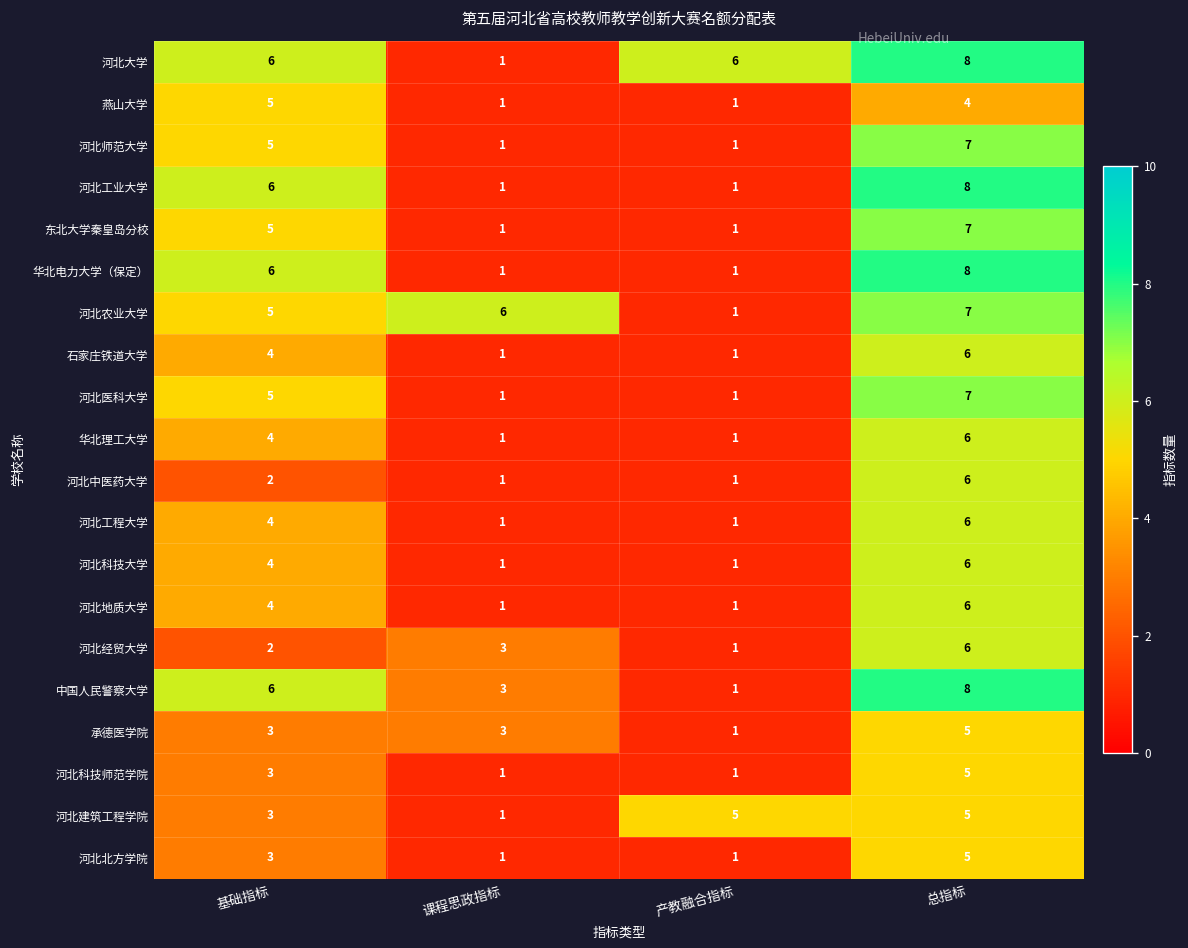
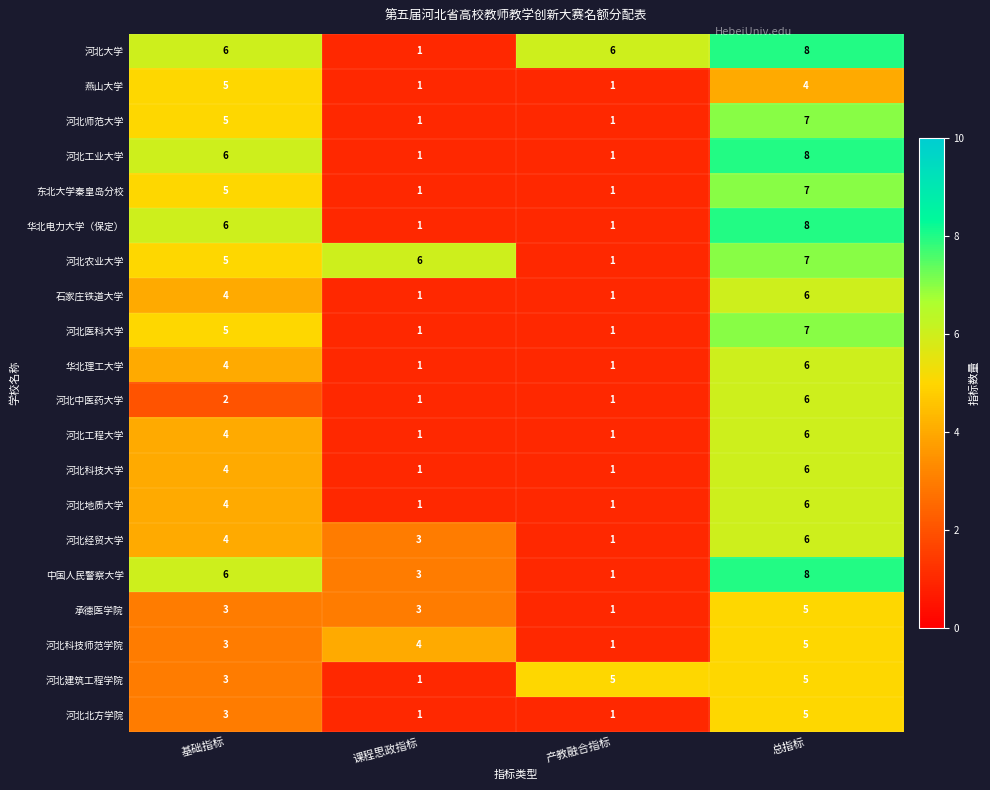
  {
    "河北大学": {
      "基础指标": 6,
      "课程思政指标": 1,
      "产教融合指标": 6,
      "总指标": 8
    },
    "燕山大学": {
      "基础指标": 5,
      "课程思政指标": 1,
      "产教融合指标": 1,
      "总指标": 4
    },
    "河北师范大学": {
      "基础指标": 5,
      "课程思政指标": 1,
      "产教融合指标": 1,
      "总指标": 7
    },
    "河北工业大学": {
      "基础指标": 6,
      "课程思政指标": 1,
      "产教融合指标": 1,
      "总指标": 8
    },
    "东北大学秦皇岛分校": {
      "基础指标": 5,
      "课程思政指标": 1,
      "产教融合指标": 1,
      "总指标": 7
    },
    "华北电力大学（保定）": {
      "基础指标": 6,
      "课程思政指标": 1,
      "产教融合指标": 1,
      "总指标": 8
    },
    "河北农业大学": {
      "基础指标": 5,
      "课程思政指标": 6,
      "产教融合指标": 1,
      "总指标": 7
    },
    "石家庄铁道大学": {
      "基础指标": 4,
      "课程思政指标": 1,
      "产教融合指标": 1,
      "总指标": 6
    },
    "河北医科大学": {
      "基础指标": 5,
      "课程思政指标": 1,
      "产教融合指标": 1,
      "总指标": 7
    },
    "华北理工大学": {
      "基础指标": 4,
      "课程思政指标": 1,
      "产教融合指标": 1,
      "总指标": 6
    },
    "河北中医药大学": {
      "基础指标": 2,
      "课程思政指标": 1,
      "产教融合指标": 1,
      "总指标": 6
    },
    "河北工程大学": {
      "基础指标": 4,
      "课程思政指标": 1,
      "产教融合指标": 1,
      "总指标": 6
    },
    "河北科技大学": {
      "基础指标": 4,
      "课程思政指标": 1,
      "产教融合指标": 1,
      "总指标": 6
    },
    "河北地质大学": {
      "基础指标": 4,
      "课程思政指标": 1,
      "产教融合指标": 1,
      "总指标": 6
    },
    "河北经贸大学": {
-     "基础指标": 2,
+     "基础指标": 4,
      "课程思政指标": 3,
      "产教融合指标": 1,
      "总指标": 6
    },
    "中国人民警察大学": {
      "基础指标": 6,
      "课程思政指标": 3,
      "产教融合指标": 1,
      "总指标": 8
    },
    "承德医学院": {
      "基础指标": 3,
      "课程思政指标": 3,
      "产教融合指标": 1,
      "总指标": 5
    },
    "河北科技师范学院": {
      "基础指标": 3,
-     "课程思政指标": 1,
+     "课程思政指标": 4,
      "产教融合指标": 1,
      "总指标": 5
    },
    "河北建筑工程学院": {
      "基础指标": 3,
      "课程思政指标": 1,
      "产教融合指标": 5,
      "总指标": 5
    },
    "河北北方学院": {
      "基础指标": 3,
      "课程思政指标": 1,
      "产教融合指标": 1,
      "总指标": 5
    }
  }
